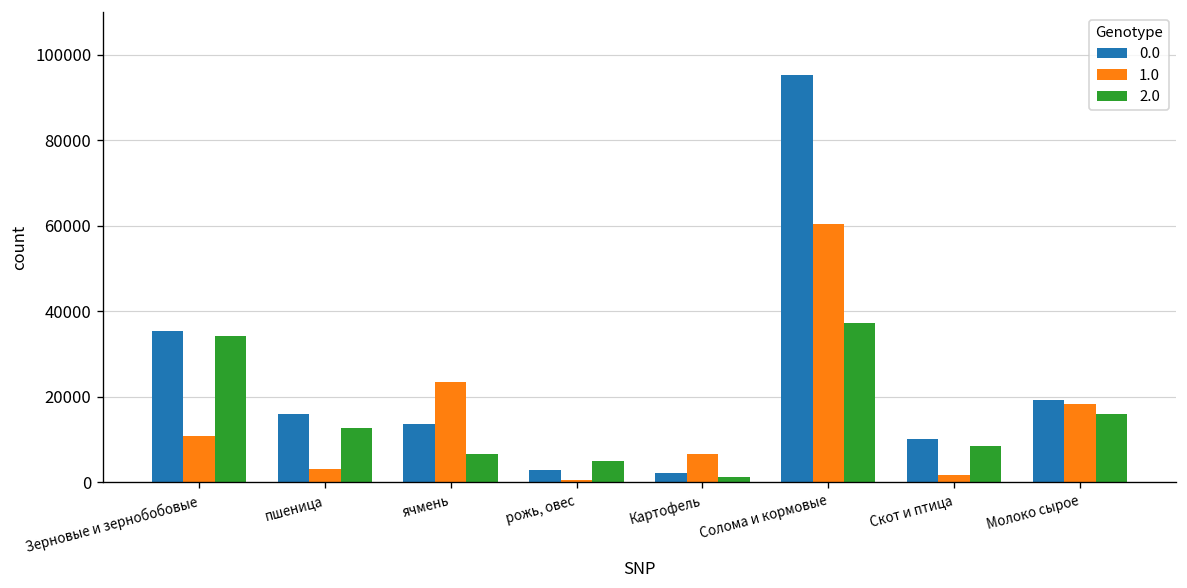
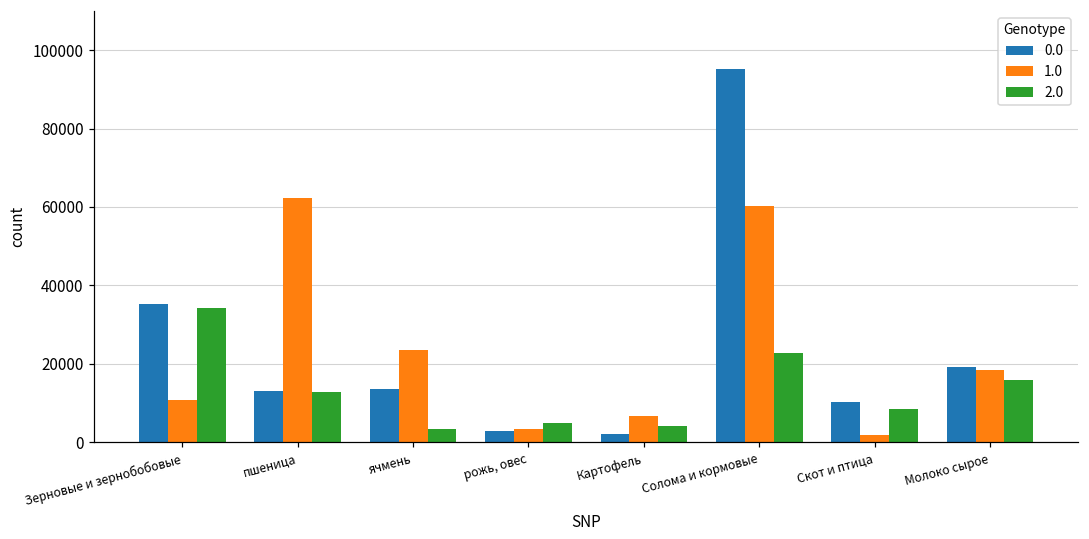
  {
    "0.0": {
      "Зерновые и зернобобовые": 35000,
-     "пшеница": 16000,
+     "пшеница": 13000,
      "ячмень": 14000,
      "рожь, овес": 3000,
      "Картофель": 2000,
      "Солома и кормовые": 95000,
      "Скот и птица": 10000,
      "Молоко сырое": 19000
    },
    "1.0": {
      "Зерновые и зернобобовые": 11000,
-     "пшеница": 3000,
+     "пшеница": 62000,
      "ячмень": 24000,
-     "рожь, овес": 0,
+     "рожь, овес": 3000,
      "Картофель": 7000,
      "Солома и кормовые": 60000,
      "Скот и птица": 2000,
      "Молоко сырое": 18000
    },
    "2.0": {
      "Зерновые и зернобобовые": 34000,
      "пшеница": 13000,
-     "ячмень": 7000,
+     "ячмень": 3000,
      "рожь, овес": 5000,
-     "Картофель": 1000,
-     "Солома и кормовые": 37000,
+     "Картофель": 4000,
+     "Солома и кормовые": 23000,
      "Скот и птица": 8000,
      "Молоко сырое": 16000
    }
  }
